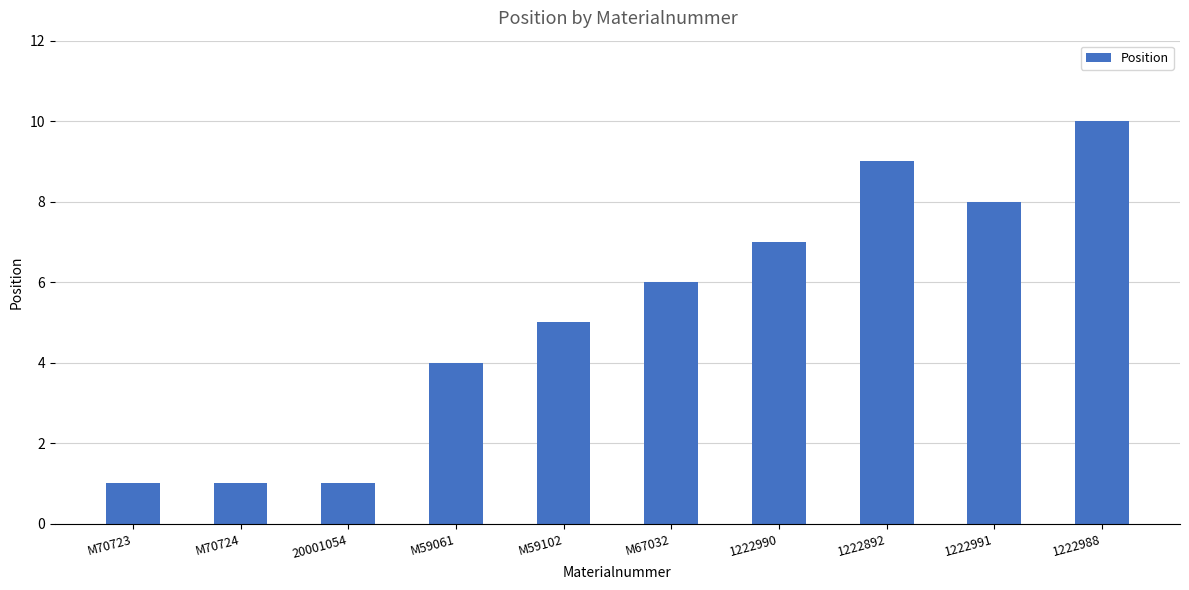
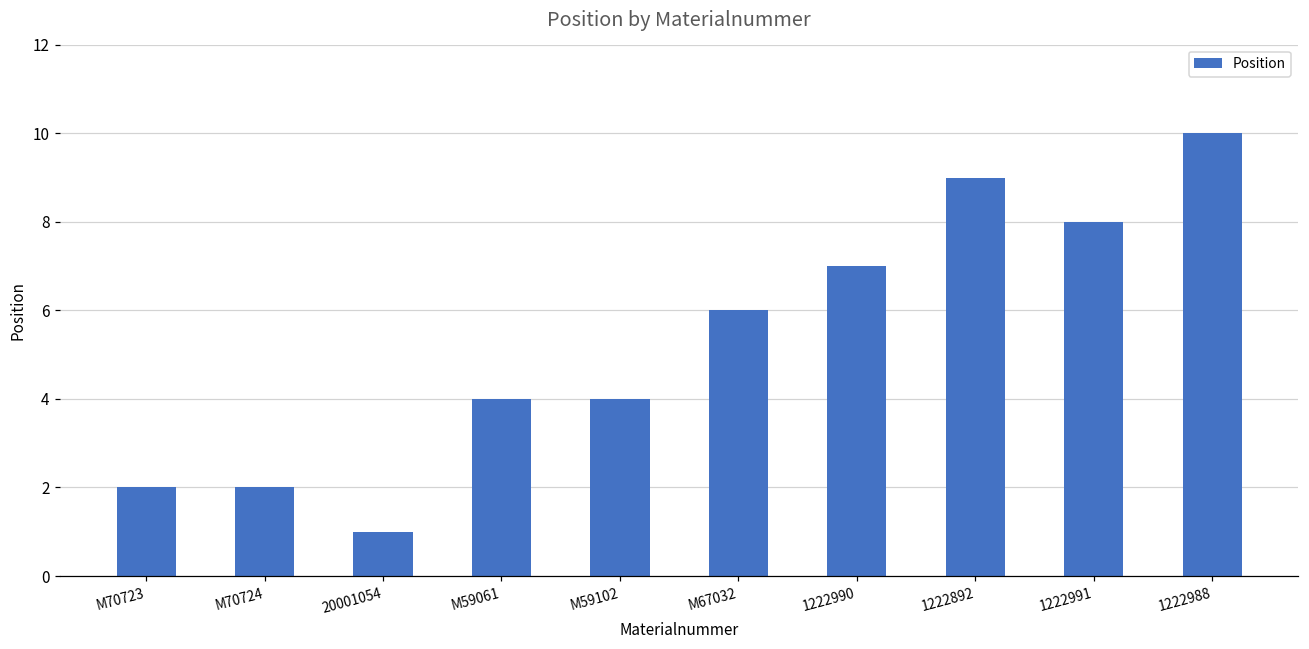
  {
-   "M70723": 1,
-   "M70724": 1,
+   "M70723": 2,
+   "M70724": 2,
    "20001054": 1,
    "M59061": 4,
-   "M59102": 5,
+   "M59102": 4,
    "M67032": 6,
    "1222990": 7,
    "1222892": 9,
    "1222991": 8,
    "1222988": 10
  }
